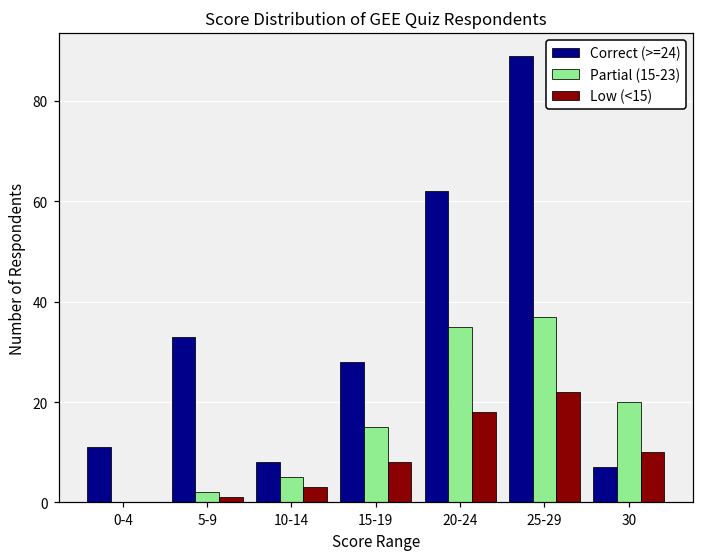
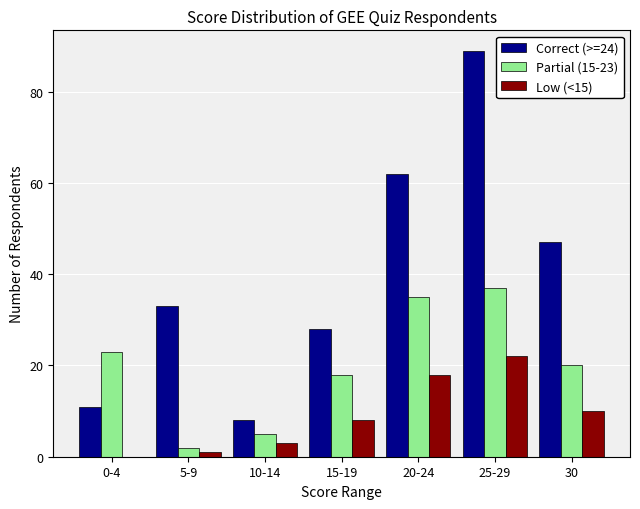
  {
    "Correct (>=24)": {
      "0-4": 11,
      "5-9": 33,
      "10-14": 8,
      "15-19": 28,
      "20-24": 62,
      "25-29": 89,
-     "30": 7
+     "30": 47
    },
    "Partial (15-23)": {
-     "0-4": 0,
+     "0-4": 23,
      "5-9": 2,
      "10-14": 5,
-     "15-19": 15,
+     "15-19": 18,
      "20-24": 35,
      "25-29": 37,
      "30": 20
    },
    "Low (<15)": {
      "0-4": 0,
      "5-9": 1,
      "10-14": 3,
      "15-19": 8,
      "20-24": 18,
      "25-29": 22,
      "30": 10
    }
  }
